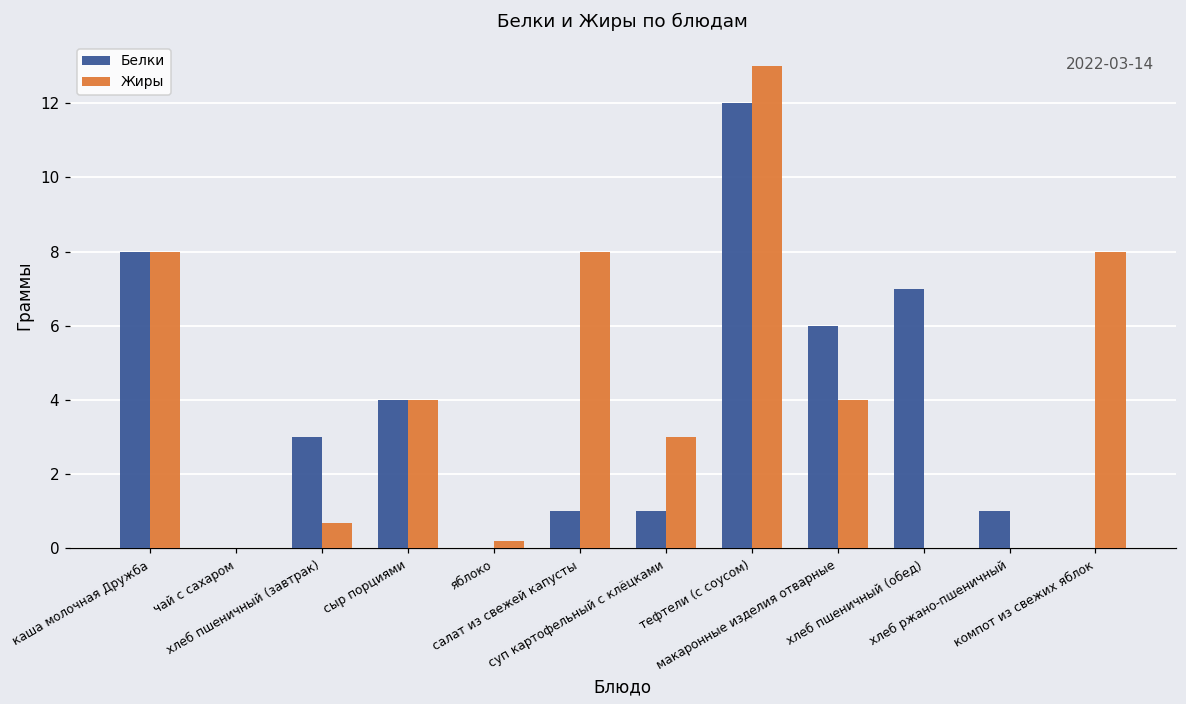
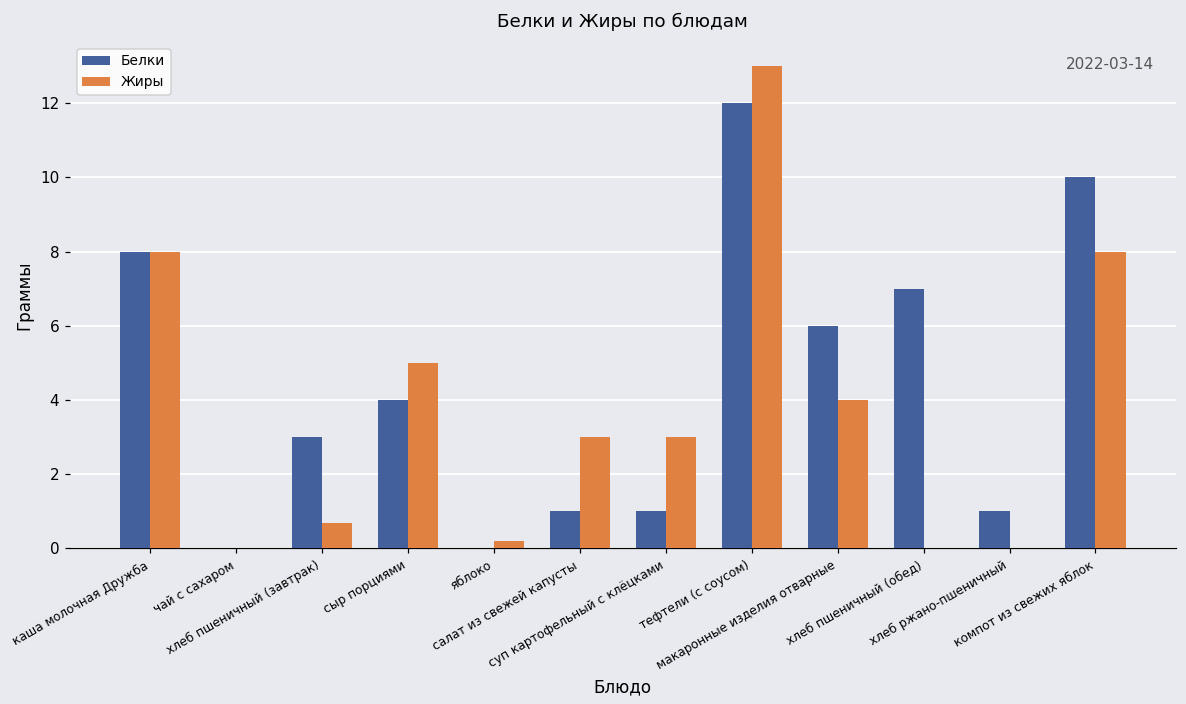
  {
    "Белки": {
      "каша молочная Дружба": 8,
      "чай с сахаром": 0,
      "хлеб пшеничный (завтрак)": 3,
      "сыр порциями": 4,
      "яблоко": 0,
      "салат из свежей капусты": 1,
      "суп картофельный с клёцками": 1,
      "тефтели (с соусом)": 12,
      "макаронные изделия отварные": 6,
      "хлеб пшеничный (обед)": 7,
      "хлеб ржано-пшеничный": 1,
-     "компот из свежих яблок": 0
+     "компот из свежих яблок": 10
    },
    "Жиры": {
      "каша молочная Дружба": 8,
      "чай с сахаром": 0,
      "хлеб пшеничный (завтрак)": 0.7,
-     "сыр порциями": 4,
+     "сыр порциями": 5,
      "яблоко": 0.2,
-     "салат из свежей капусты": 8,
+     "салат из свежей капусты": 3,
      "суп картофельный с клёцками": 3,
      "тефтели (с соусом)": 13,
      "макаронные изделия отварные": 4,
      "хлеб пшеничный (обед)": 0,
      "хлеб ржано-пшеничный": 0,
      "компот из свежих яблок": 8
    }
  }
